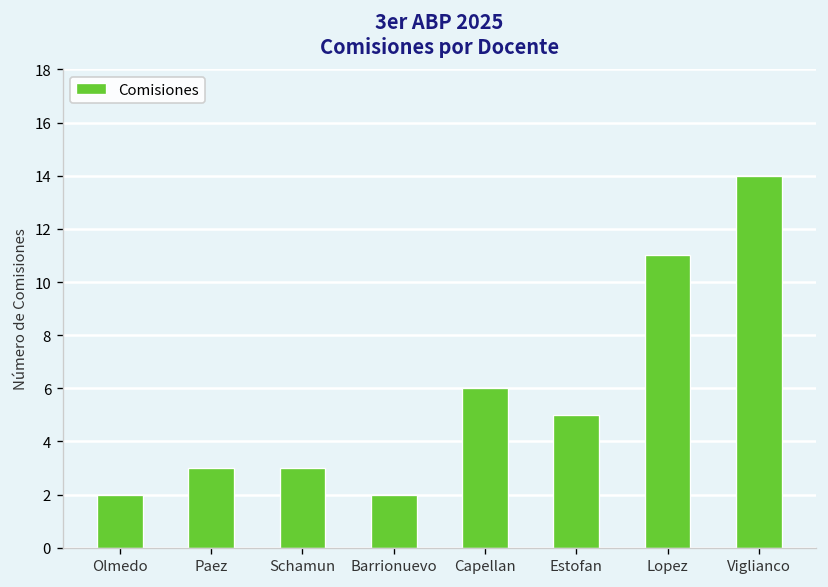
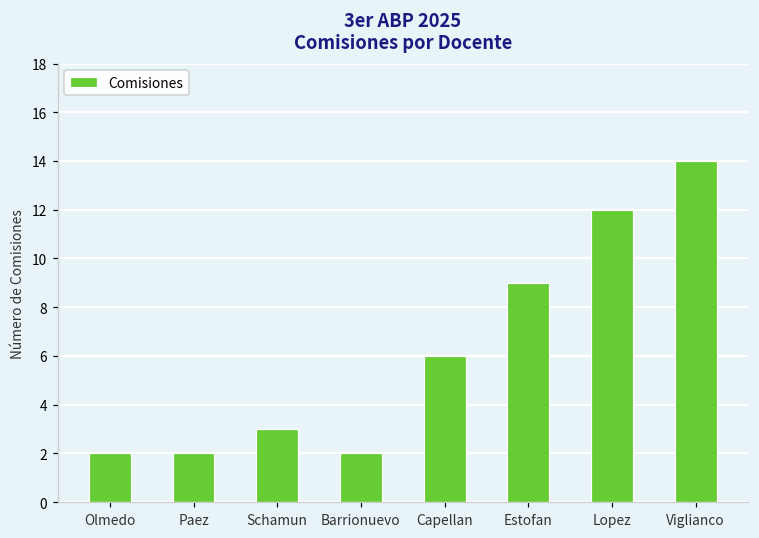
  {
    "Olmedo": 2,
-   "Paez": 3,
+   "Paez": 2,
    "Schamun": 3,
    "Barrionuevo": 2,
    "Capellan": 6,
-   "Estofan": 5,
-   "Lopez": 11,
+   "Estofan": 9,
+   "Lopez": 12,
    "Viglianco": 14
  }
